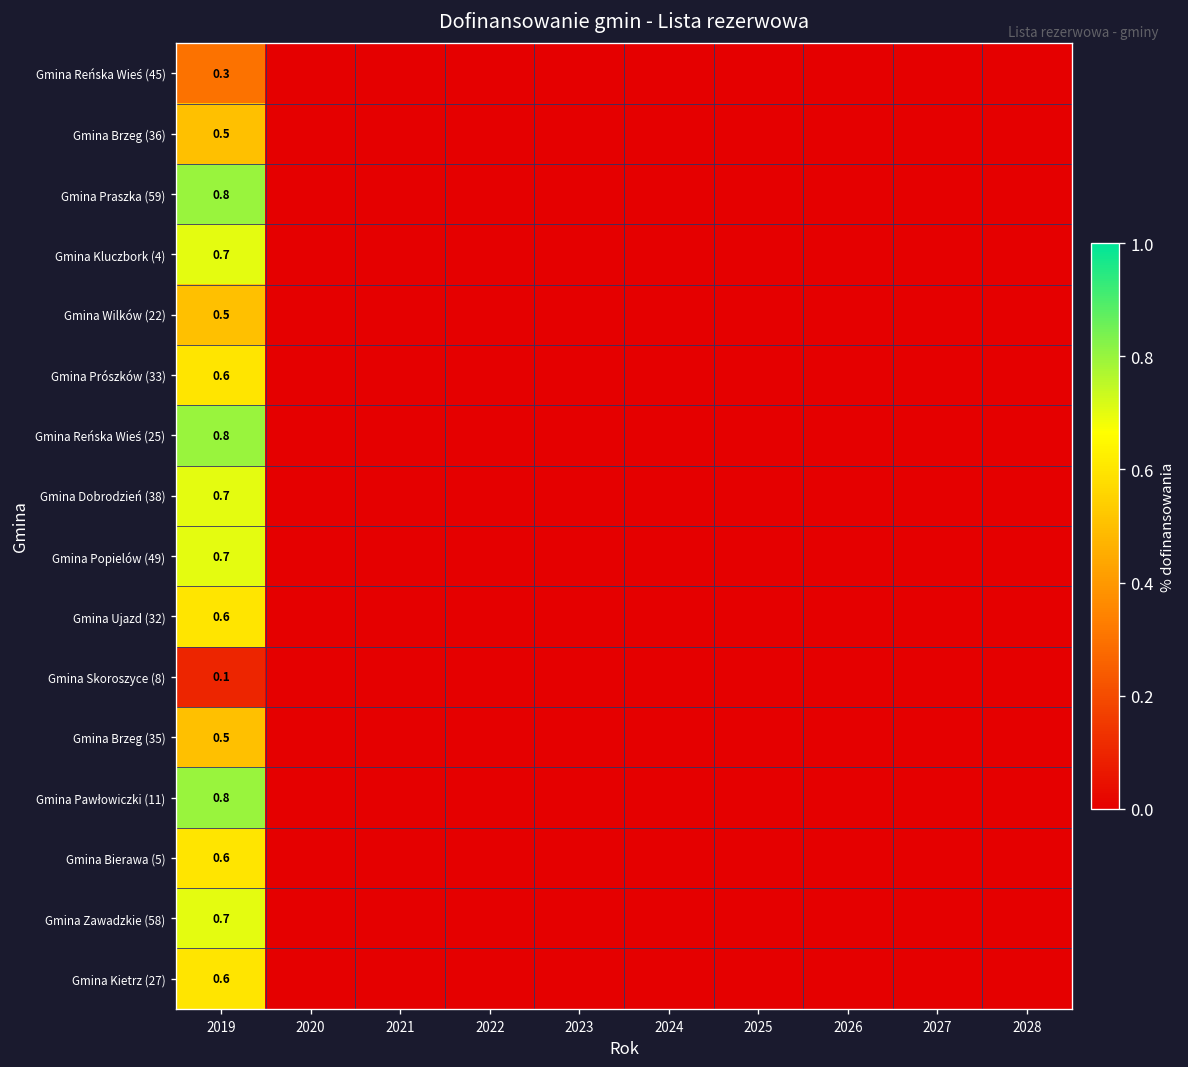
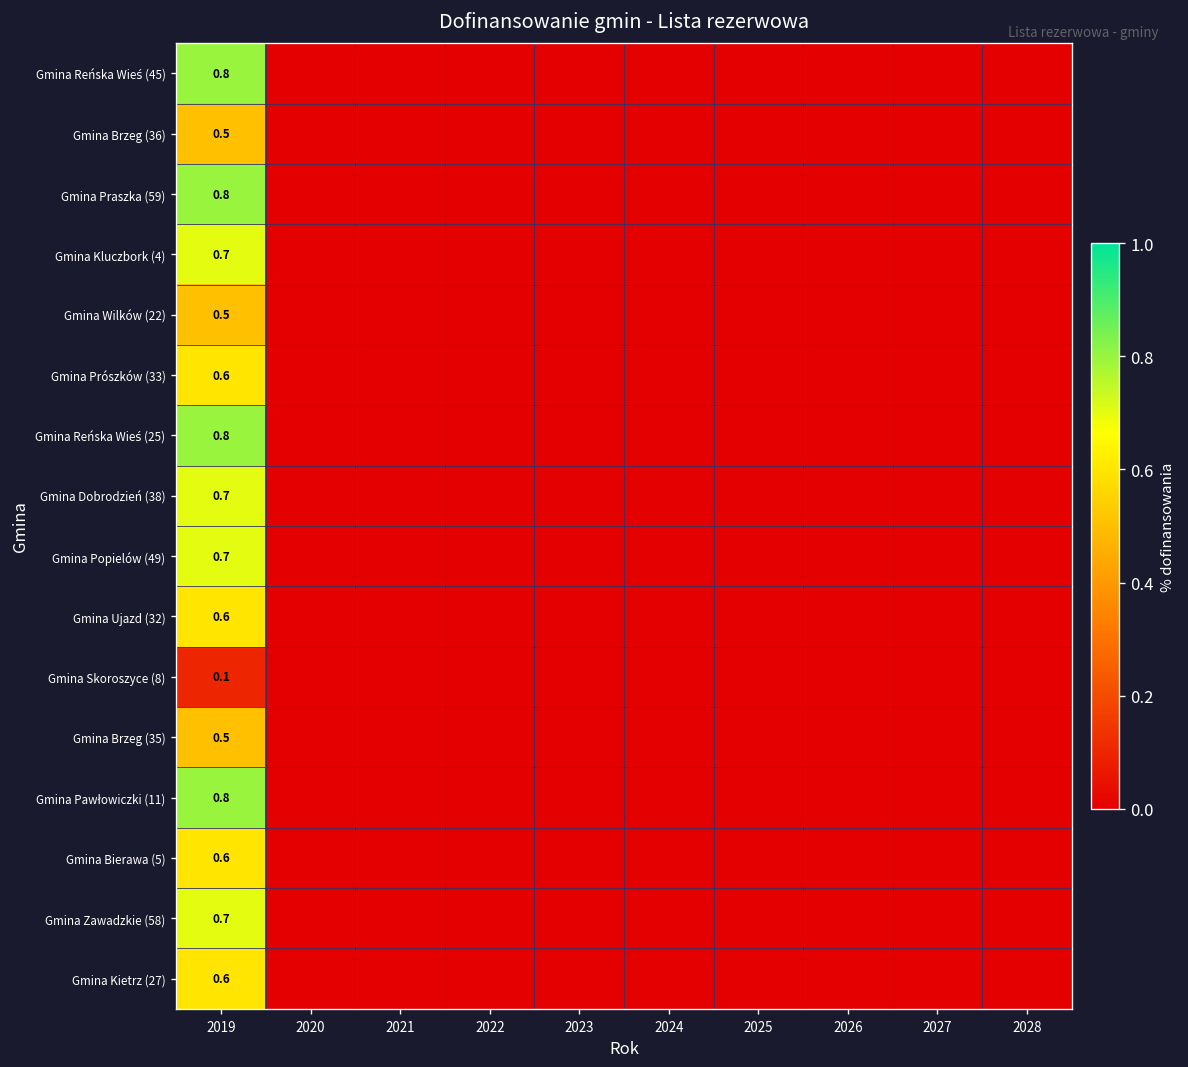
  {
    "Gmina Reńska Wieś (45)": {
-     "2019": 0.3
+     "2019": 0.8
    },
    "Gmina Brzeg (36)": {
      "2019": 0.5
    },
    "Gmina Praszka (59)": {
      "2019": 0.8
    },
    "Gmina Kluczbork (4)": {
      "2019": 0.7
    },
    "Gmina Wilków (22)": {
      "2019": 0.5
    },
    "Gmina Prószków (33)": {
      "2019": 0.6
    },
    "Gmina Reńska Wieś (25)": {
      "2019": 0.8
    },
    "Gmina Dobrodzień (38)": {
      "2019": 0.7
    },
    "Gmina Popielów (49)": {
      "2019": 0.7
    },
    "Gmina Ujazd (32)": {
      "2019": 0.6
    },
    "Gmina Skoroszyce (8)": {
      "2019": 0.1
    },
    "Gmina Brzeg (35)": {
      "2019": 0.5
    },
    "Gmina Pawłowiczki (11)": {
      "2019": 0.8
    },
    "Gmina Bierawa (5)": {
      "2019": 0.6
    },
    "Gmina Zawadzkie (58)": {
      "2019": 0.7
    },
    "Gmina Kietrz (27)": {
      "2019": 0.6
    }
  }
